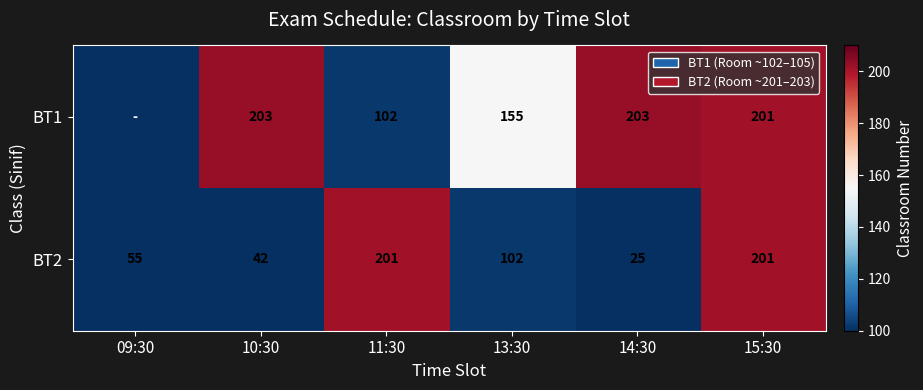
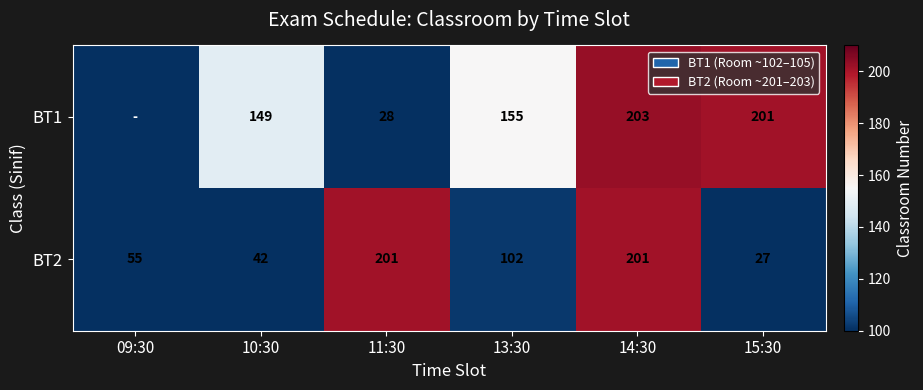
  {
    "BT1": {
-     "10:30": 203,
-     "11:30": 102,
+     "10:30": 149,
+     "11:30": 28,
      "13:30": 155,
      "14:30": 203,
      "15:30": 201
    },
    "BT2": {
      "09:30": 55,
      "10:30": 42,
      "11:30": 201,
      "13:30": 102,
-     "14:30": 25,
-     "15:30": 201
+     "14:30": 201,
+     "15:30": 27
    }
  }
